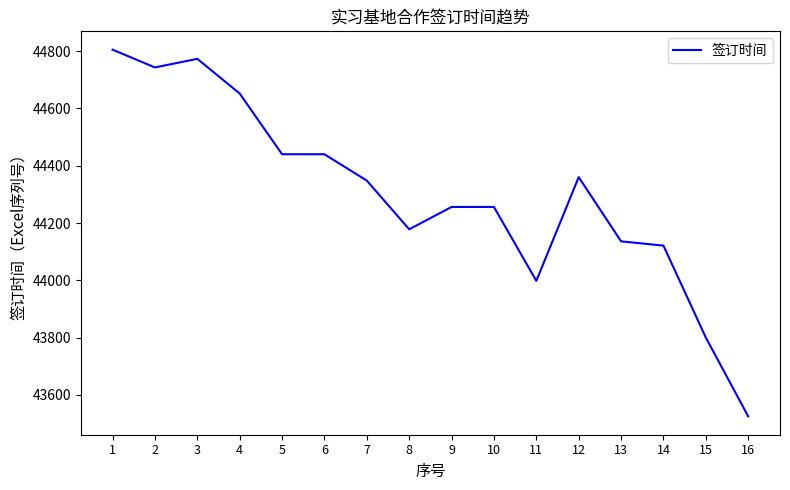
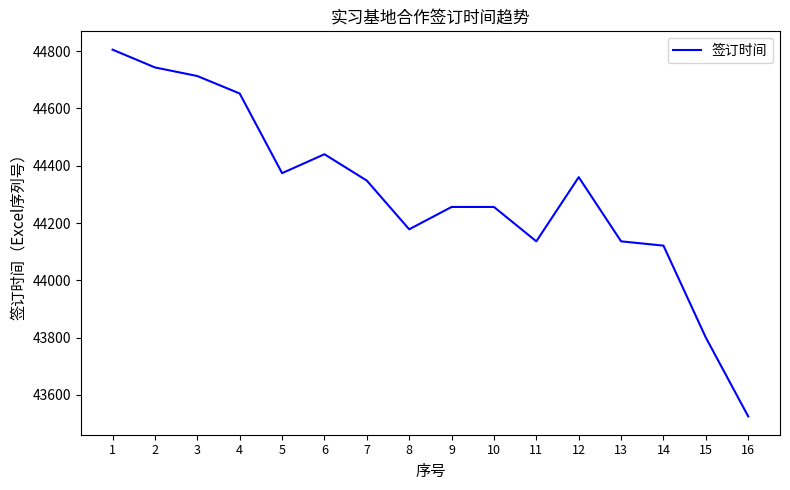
  {
    "1": 44810,
    "2": 44740,
-   "3": 44770,
+   "3": 44710,
    "4": 44650,
-   "5": 44440,
+   "5": 44370,
    "6": 44440,
    "7": 44350,
    "8": 44180,
    "9": 44260,
    "10": 44260,
-   "11": 44000,
+   "11": 44140,
    "12": 44360,
    "13": 44140,
    "14": 44120,
    "15": 43800,
    "16": 43530
  }
